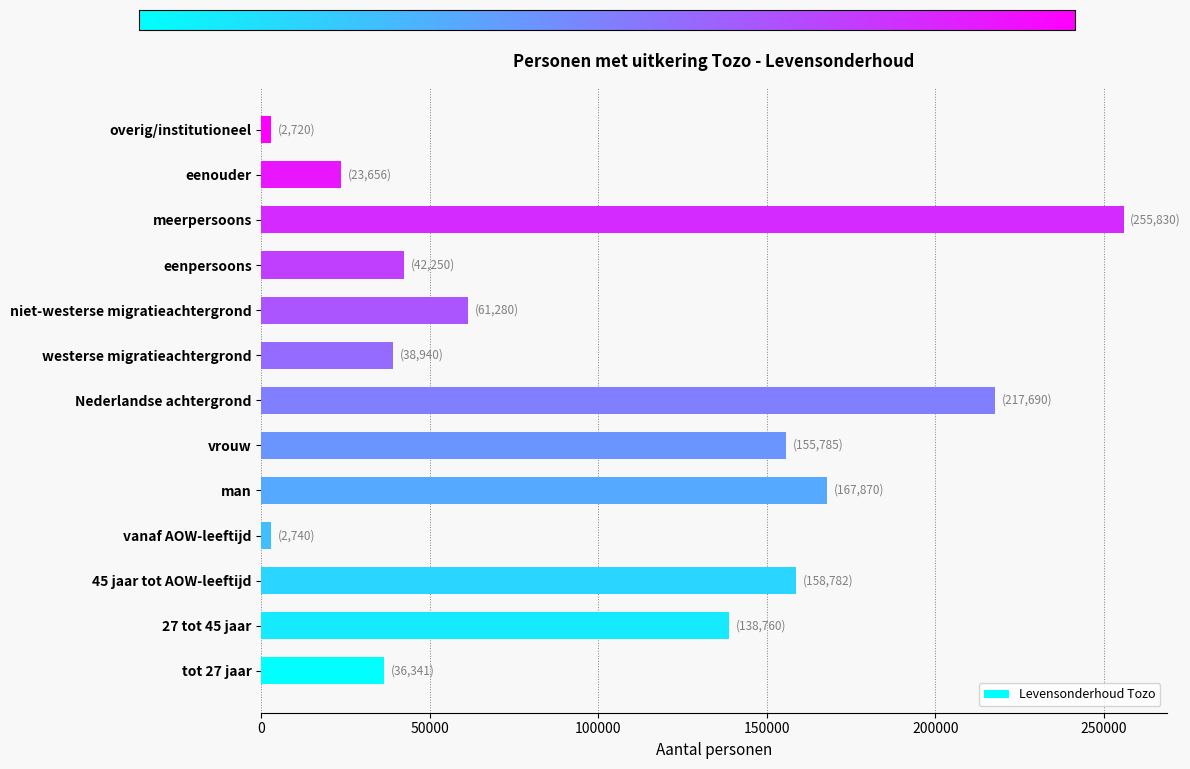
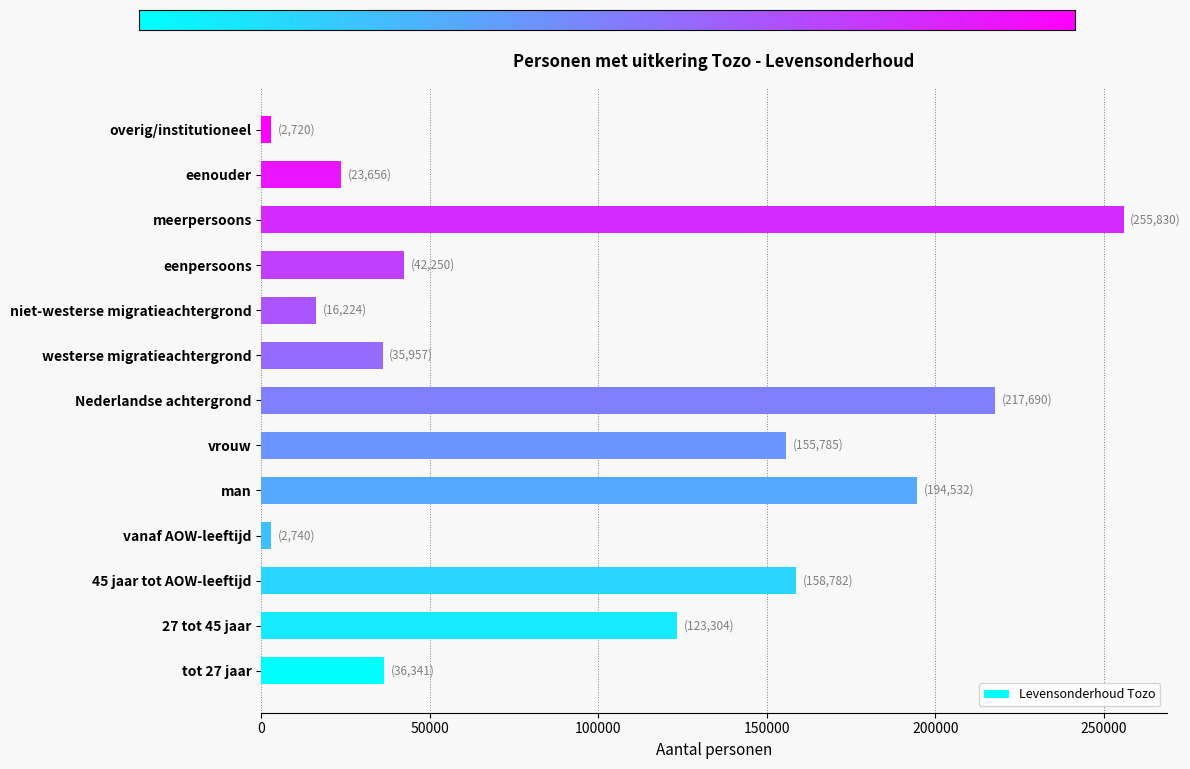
  {
    "overig/institutioneel": "(2,720)",
    "eenouder": "(23,656)",
    "meerpersoons": "(255,830)",
    "eenpersoons": "(42,250)",
-   "niet-westerse migratieachtergrond": "(61,280)",
-   "westerse migratieachtergrond": "(38,940)",
+   "niet-westerse migratieachtergrond": "(16,224)",
+   "westerse migratieachtergrond": "(35,957)",
    "Nederlandse achtergrond": "(217,690)",
    "vrouw": "(155,785)",
-   "man": "(167,870)",
+   "man": "(194,532)",
    "vanaf AOW-leeftijd": "(2,740)",
    "45 jaar tot AOW-leeftijd": "(158,782)",
-   "27 tot 45 jaar": "(138,760)",
+   "27 tot 45 jaar": "(123,304)",
    "tot 27 jaar": "(36,341)"
  }
